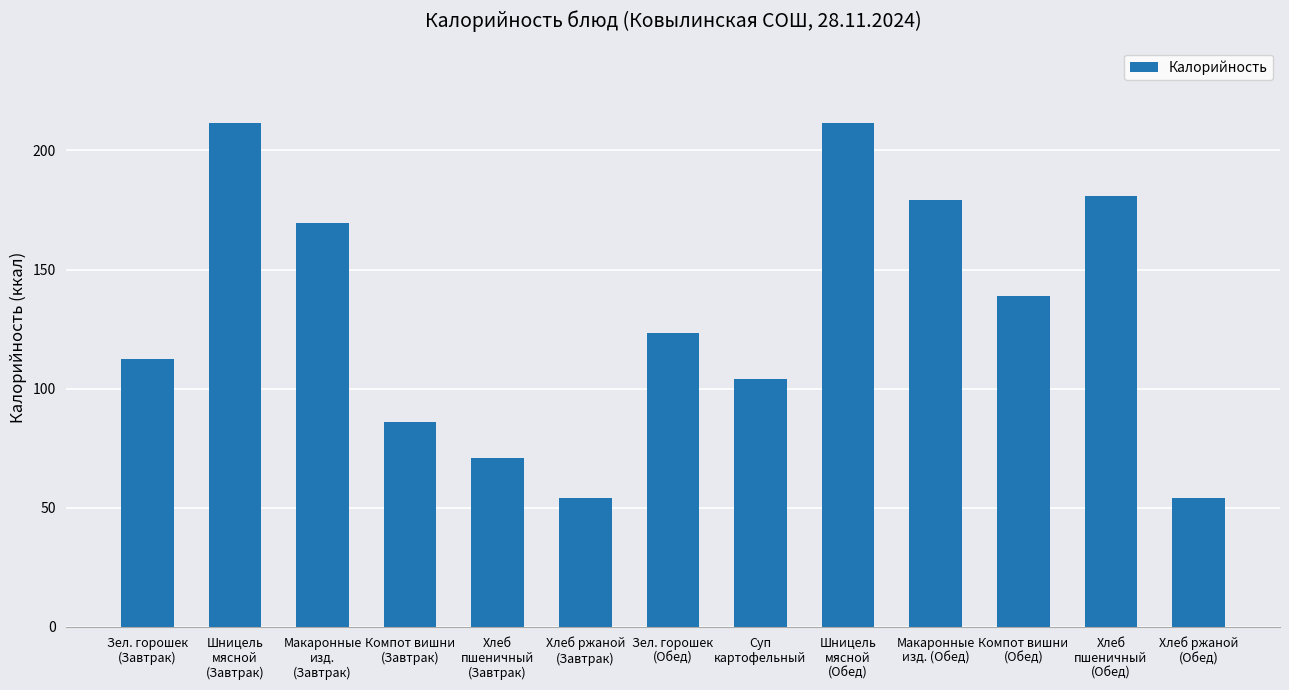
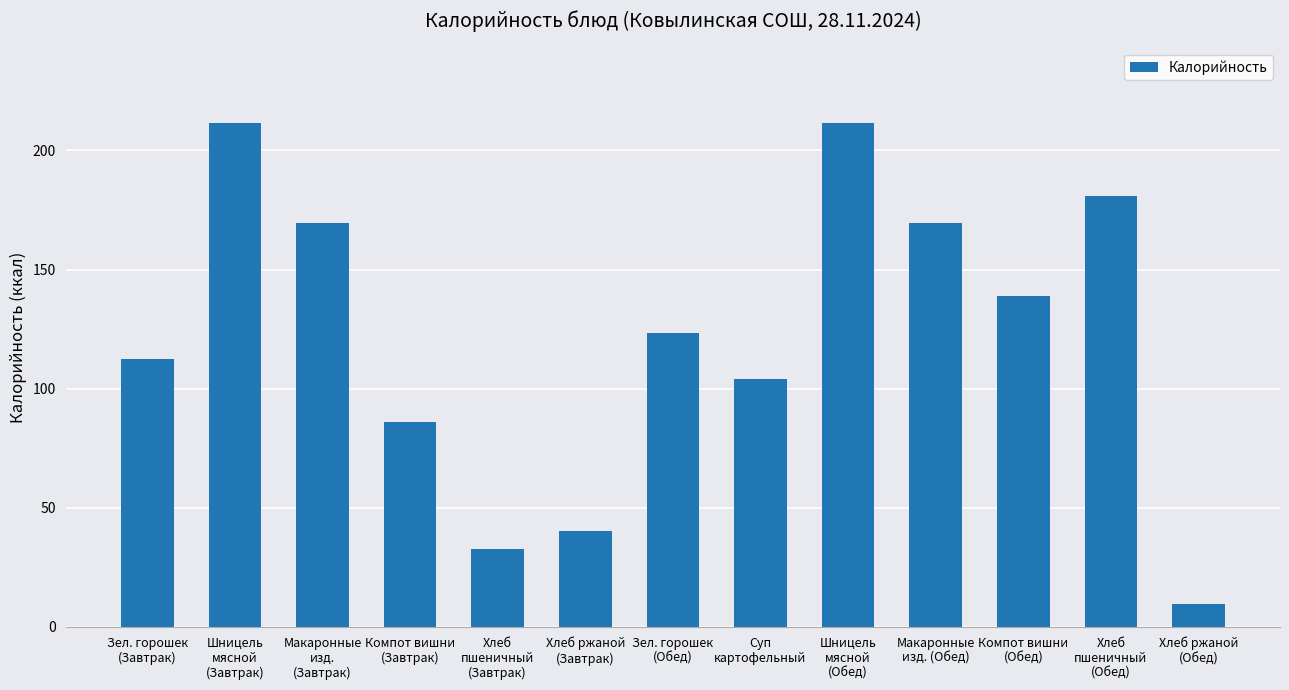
  {
    "Зел. горошек (Завтрак)": 113,
    "Шницель мясной (Завтрак)": 211,
    "Макаронные изд. (Завтрак)": 170,
    "Компот вишни (Завтрак)": 86,
-   "Хлеб пшеничный (Завтрак)": 71,
-   "Хлеб ржаной (Завтрак)": 54,
+   "Хлеб пшеничный (Завтрак)": 33,
+   "Хлеб ржаной (Завтрак)": 40,
    "Зел. горошек (Обед)": 123,
    "Суп картофельный": 104,
    "Шницель мясной (Обед)": 211,
-   "Макаронные изд. (Обед)": 179,
+   "Макаронные изд. (Обед)": 170,
    "Компот вишни (Обед)": 139,
    "Хлеб пшеничный (Обед)": 181,
-   "Хлеб ржаной (Обед)": 54
+   "Хлеб ржаной (Обед)": 10
  }
